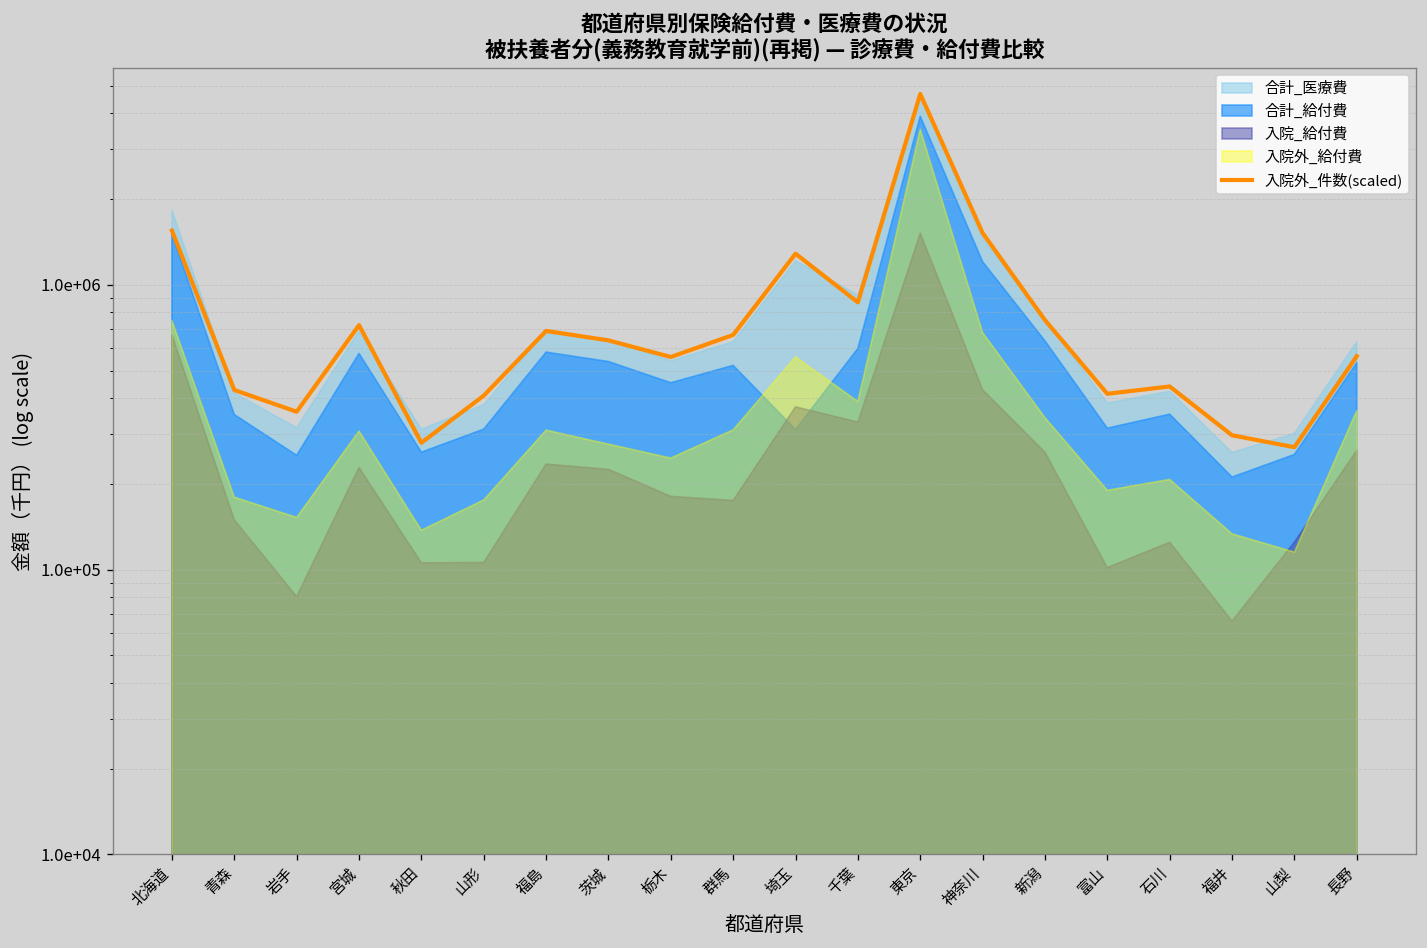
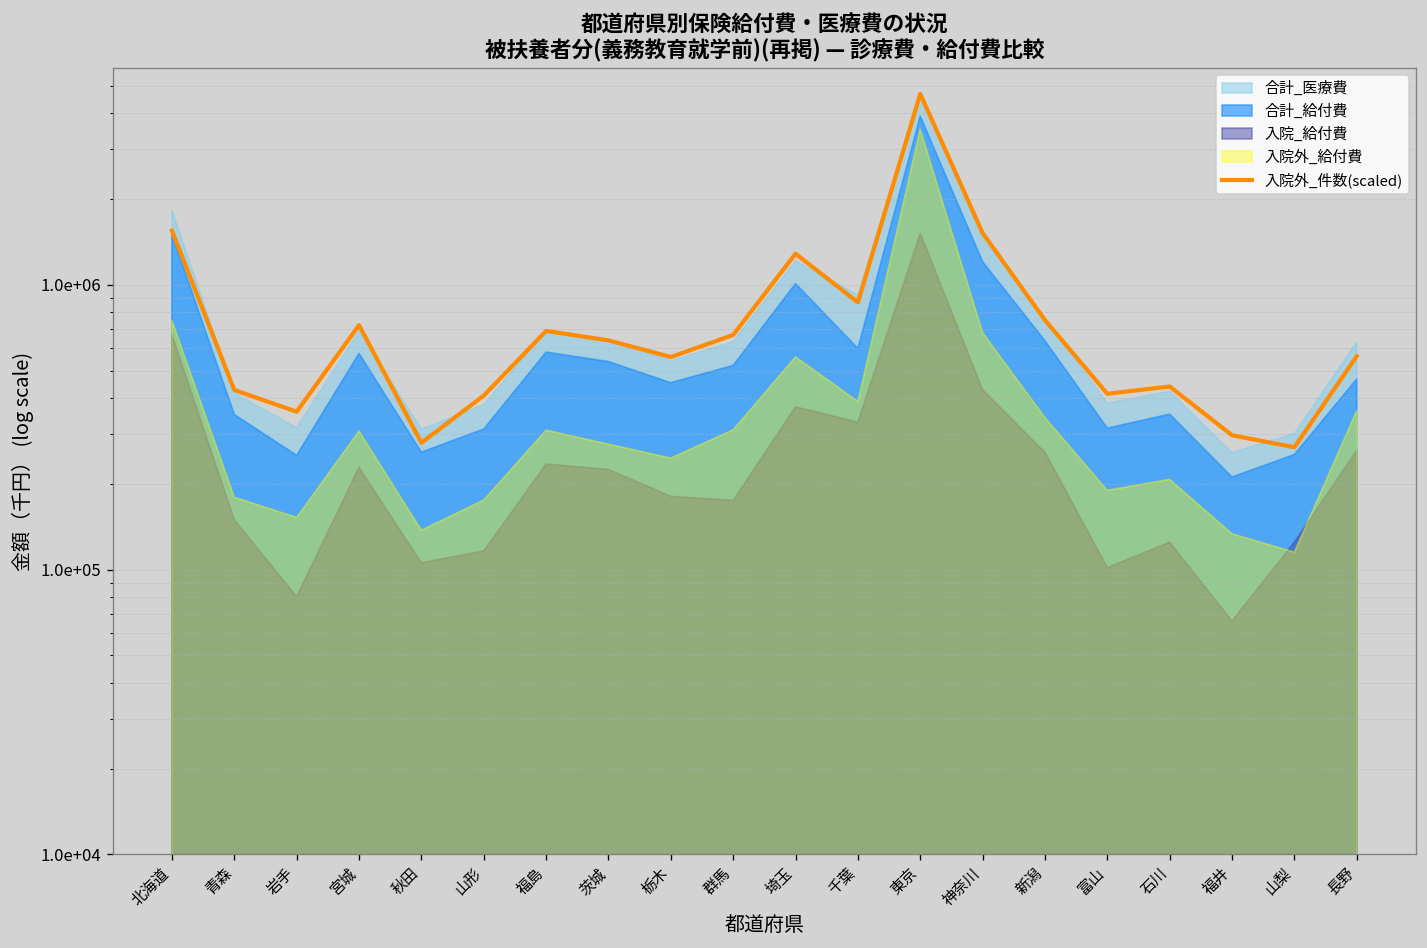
  {
    "入院外_件数(scaled)": {
      "北海道": 1600000,
      "青森": 430000,
      "岩手": 360000,
      "宮城": 720000,
      "秋田": 280000,
      "山形": 410000,
      "栃木": 560000,
      "群馬": 670000,
      "埼玉": 1300000,
      "千葉": 870000,
      "神奈川": 1500000,
      "富山": 410000,
      "石川": 440000,
      "福井": 300000,
      "山梨": 270000,
      "長野": 560000
    },
    "合計_医療費": {
      "北海道": 1800000,
      "青森": 420000,
      "岩手": 320000,
      "宮城": 690000,
      "秋田": 310000,
      "山形": 380000,
      "栃木": 540000,
      "群馬": 630000,
      "埼玉": 1200000,
      "千葉": 920000,
      "神奈川": 1500000,
      "富山": 380000,
      "石川": 420000,
      "福井": 260000,
      "山梨": 300000,
      "長野": 630000
    },
    "合計_給付費": {
      "北海道": 1500000,
      "青森": 350000,
      "岩手": 250000,
      "宮城": 570000,
      "秋田": 260000,
      "山形": 310000,
      "福島": 580000,
      "茨城": 540000,
      "栃木": 450000,
      "群馬": 520000,
-     "埼玉": 310000,
+     "埼玉": 1010000,
      "千葉": 600000,
      "東京": 3900000,
      "神奈川": 1200000,
      "新潟": 640000,
      "富山": 310000,
      "石川": 350000,
      "福井": 210000,
      "山梨": 250000,
-     "長野": 530000
+     "長野": 470000
    },
    "入院_給付費": {
      "北海道": 670000,
      "青森": 150000,
      "岩手": 80000,
      "宮城": 230000,
      "秋田": 110000,
-     "山形": 110000,
+     "山形": 120000,
      "福島": 230000,
      "茨城": 230000,
      "栃木": 180000,
      "群馬": 180000,
      "埼玉": 370000,
      "千葉": 330000,
      "東京": 1500000,
      "神奈川": 430000,
      "新潟": 260000,
      "富山": 102000,
      "石川": 120000,
      "福井": 66000,
      "山梨": 120000,
      "長野": 260000
    },
    "入院外_給付費": {
      "北海道": 750000,
      "青森": 180000,
      "岩手": 150000,
      "宮城": 310000,
      "秋田": 140000,
      "山形": 180000,
      "福島": 310000,
      "茨城": 280000,
      "栃木": 250000,
      "群馬": 310000,
      "埼玉": 560000,
      "千葉": 390000,
      "東京": 3500000,
      "神奈川": 680000,
      "新潟": 340000,
      "富山": 190000,
      "石川": 210000,
      "福井": 130000,
      "山梨": 120000,
      "長野": 360000
    }
  }
